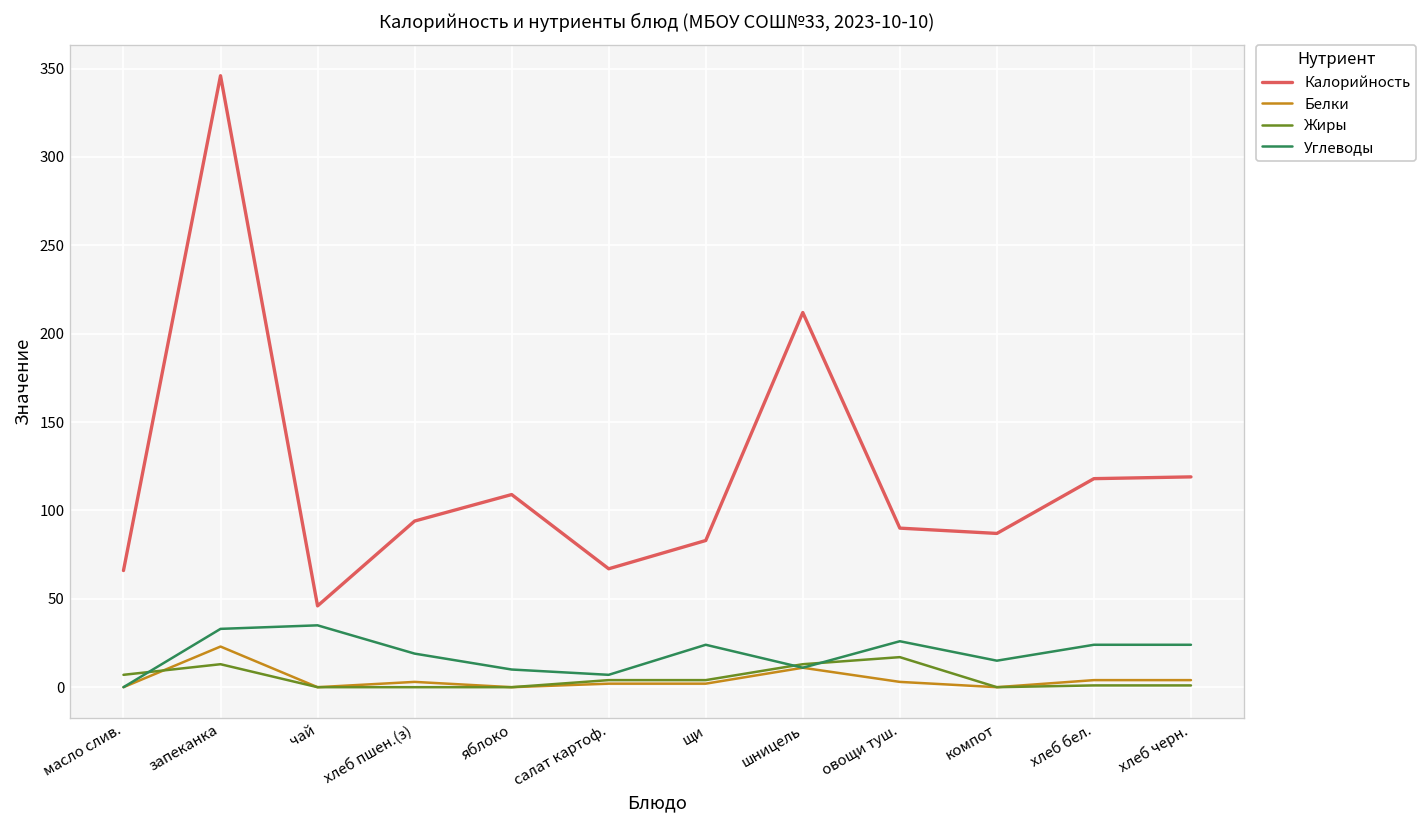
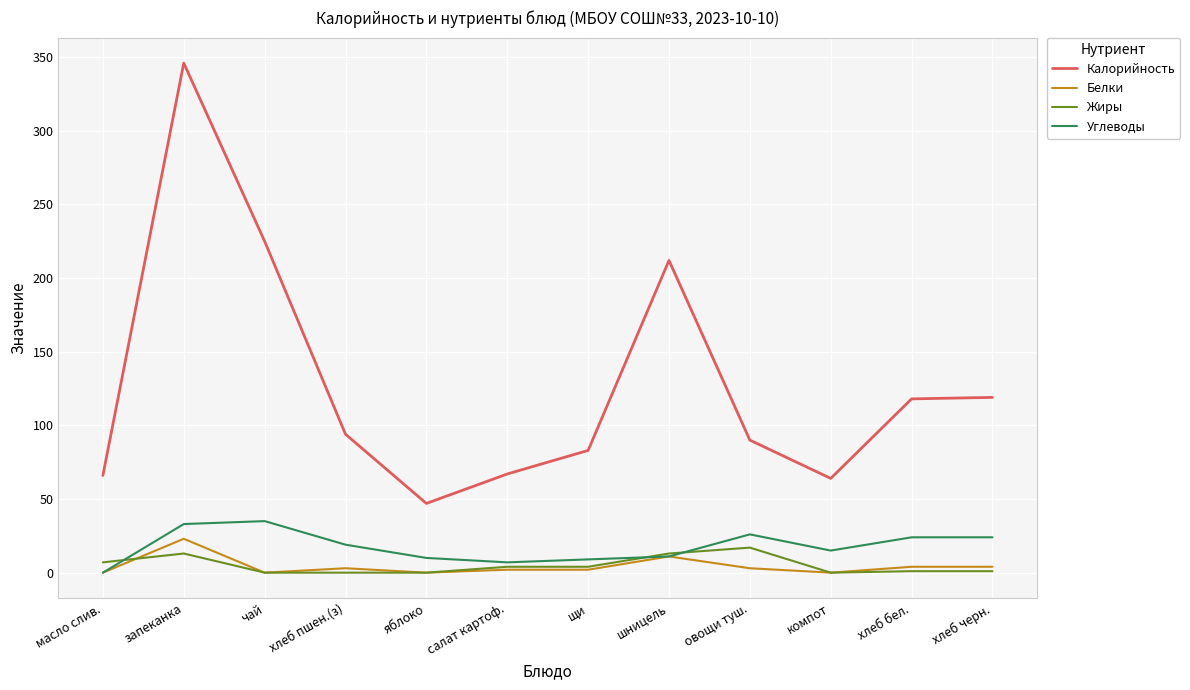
  {
    "Калорийность": {
      "масло слив.": 66,
      "запеканка": 346,
-     "чай": 46,
+     "чай": 225,
      "хлеб пшен.(з)": 94,
-     "яблоко": 109,
+     "яблоко": 47,
      "салат картоф.": 67,
      "щи": 83,
      "шницель": 212,
      "овощи туш.": 90,
-     "компот": 87,
+     "компот": 64,
      "хлеб бел.": 118,
      "хлеб черн.": 119
    },
    "Белки": {
      "запеканка": 23,
      "хлеб пшен.(з)": 3,
      "салат картоф.": 2,
      "щи": 2,
      "овощи туш.": 3,
      "хлеб бел.": 4,
      "хлеб черн.": 4
    },
    "Жиры": {
      "масло слив.": 7,
      "запеканка": 13,
      "хлеб пшен.(з)": 0,
      "салат картоф.": 4,
      "щи": 4,
      "шницель": 13,
      "овощи туш.": 17,
      "хлеб бел.": 1,
      "хлеб черн.": 1
    },
    "Углеводы": {
      "запеканка": 33,
      "чай": 35,
      "хлеб пшен.(з)": 19,
      "яблоко": 10,
      "салат картоф.": 7,
-     "щи": 24,
+     "щи": 9,
      "овощи туш.": 26,
      "компот": 15,
      "хлеб бел.": 24,
      "хлеб черн.": 24
    }
  }
